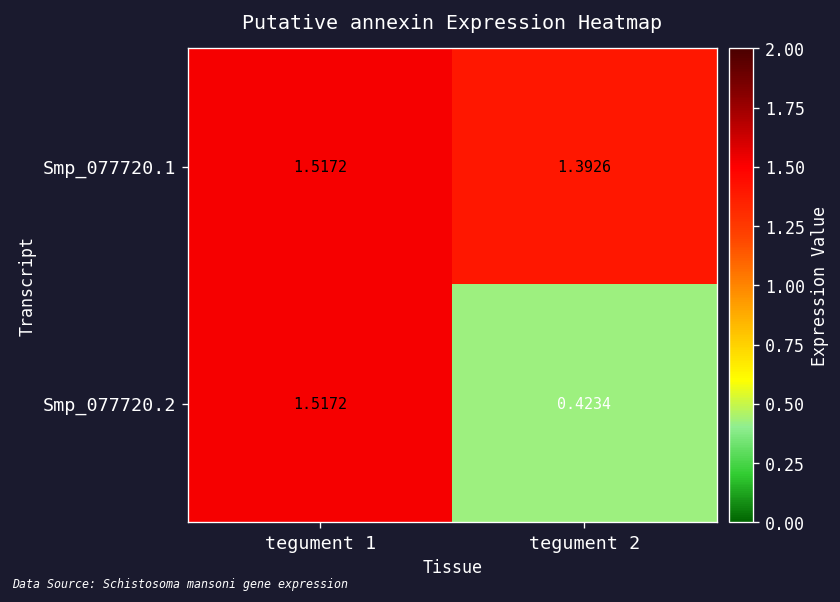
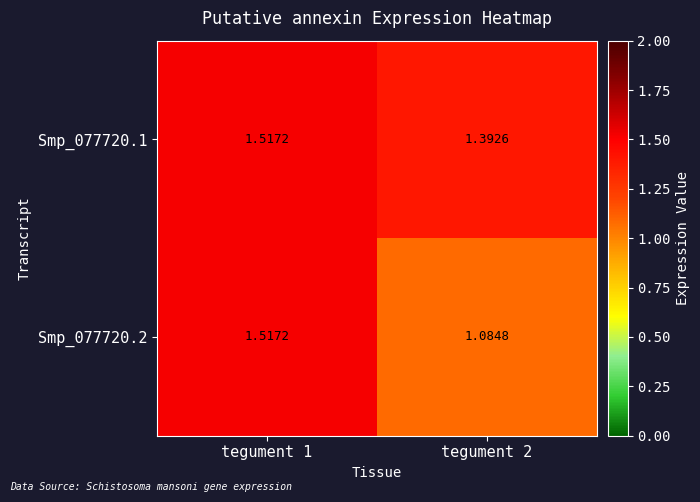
  {
    "Smp_077720.1": {
      "tegument 1": 1.5172,
      "tegument 2": 1.3926
    },
    "Smp_077720.2": {
      "tegument 1": 1.5172,
-     "tegument 2": 0.4234
+     "tegument 2": 1.0848
    }
  }
